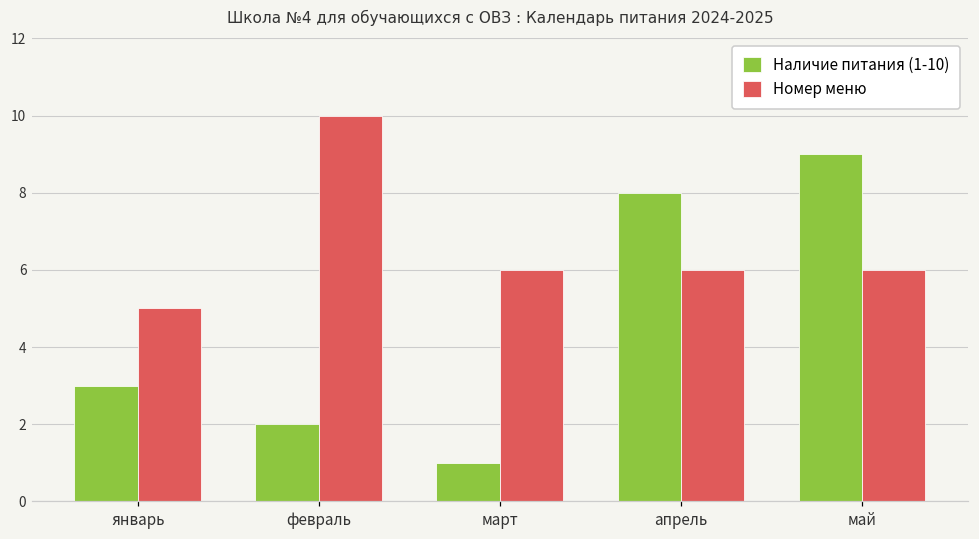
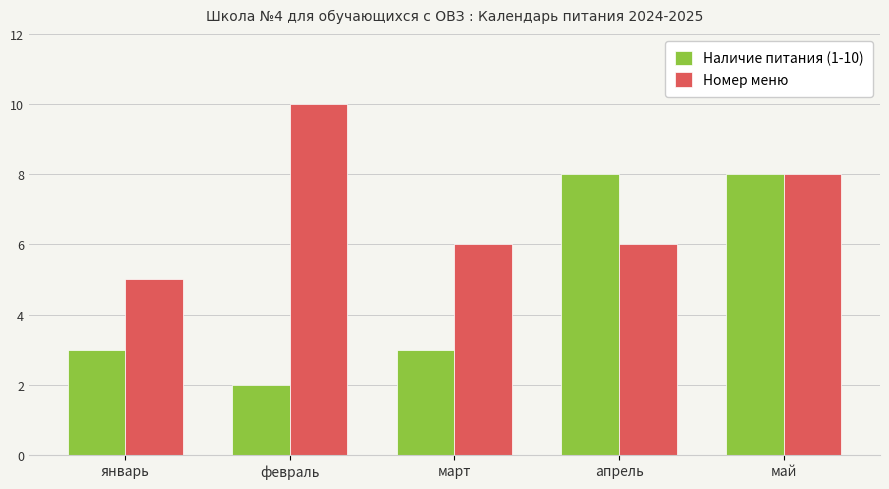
  {
    "Наличие питания (1-10)": {
      "январь": 3,
      "февраль": 2,
-     "март": 1,
+     "март": 3,
      "апрель": 8,
-     "май": 9
+     "май": 8
    },
    "Номер меню": {
      "январь": 5,
      "февраль": 10,
      "март": 6,
      "апрель": 6,
-     "май": 6
+     "май": 8
    }
  }
